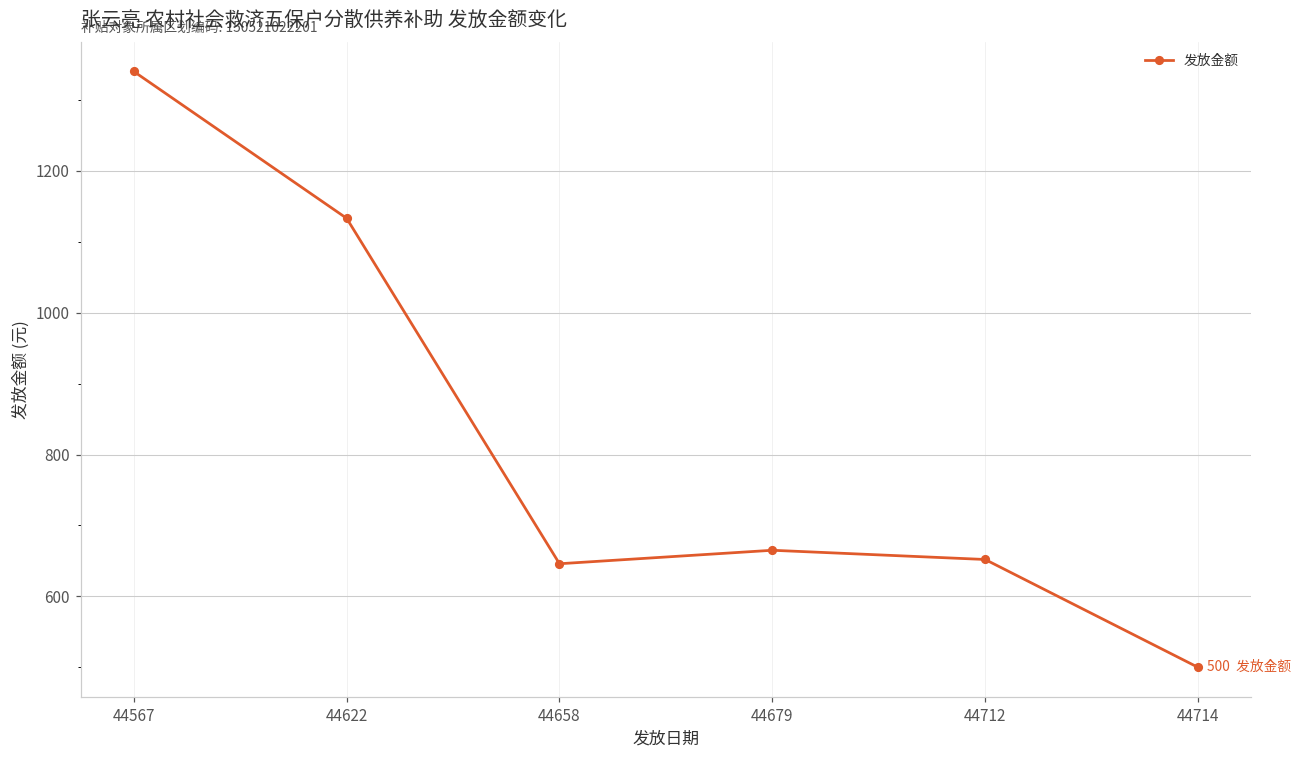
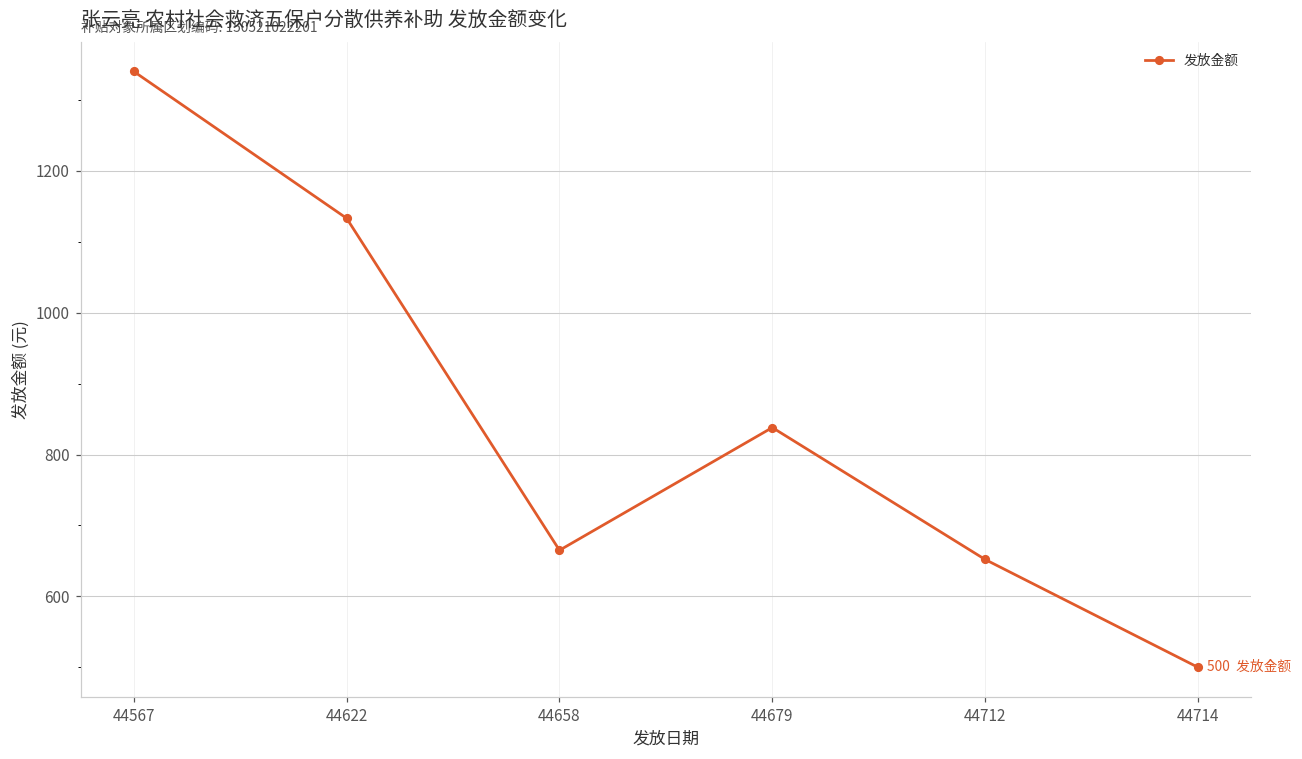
  {
    "44567": 1340,
    "44622": 1130,
-   "44658": 650,
-   "44679": 670,
+   "44658": 670,
+   "44679": 840,
    "44712": 650
  }
